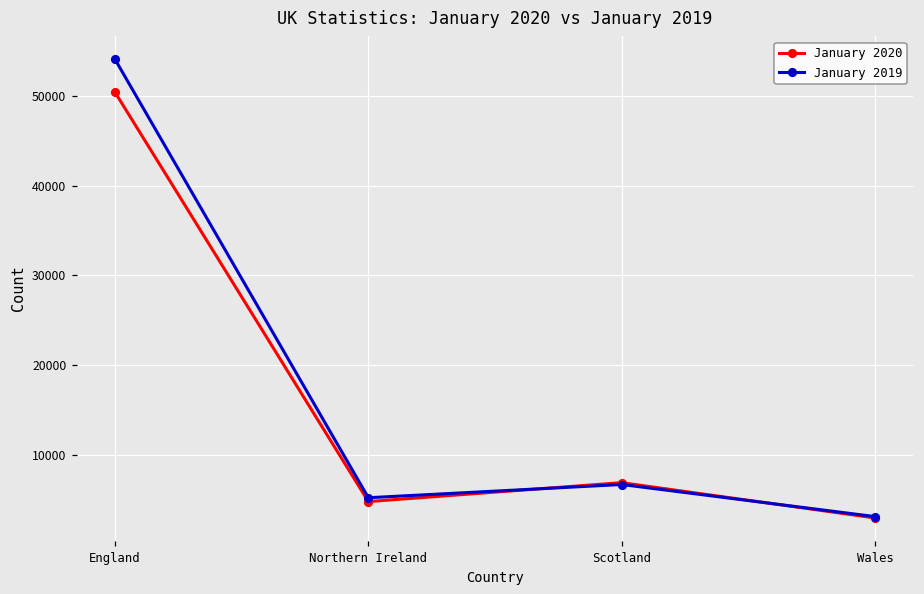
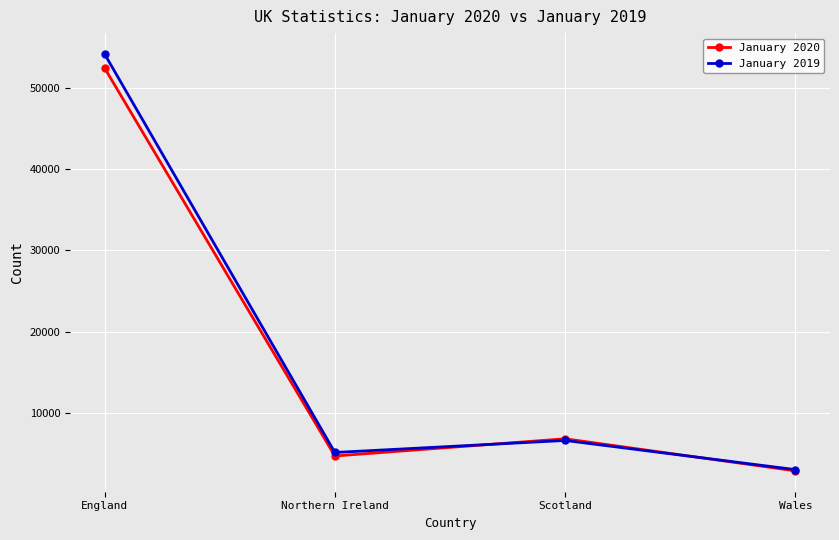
  {
    "January 2020": {
-     "England": 50000,
+     "England": 52000,
      "Northern Ireland": 5000
    },
    "January 2019": {
      "England": 54000,
      "Northern Ireland": 5000
    }
  }
